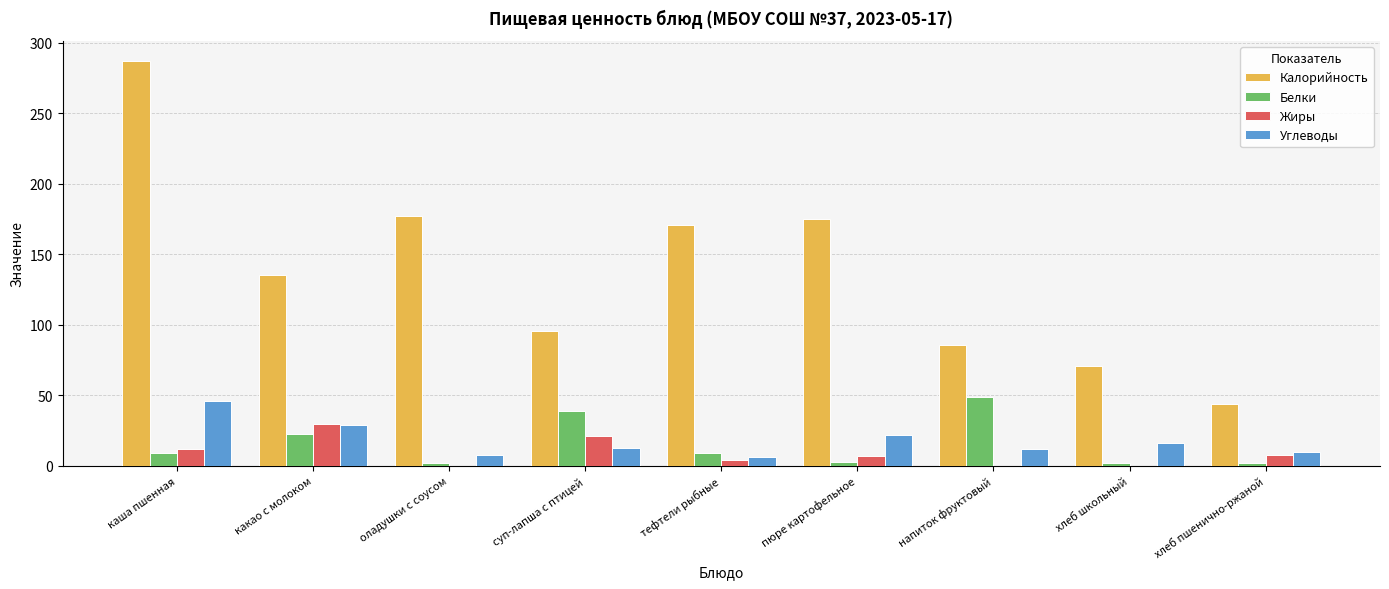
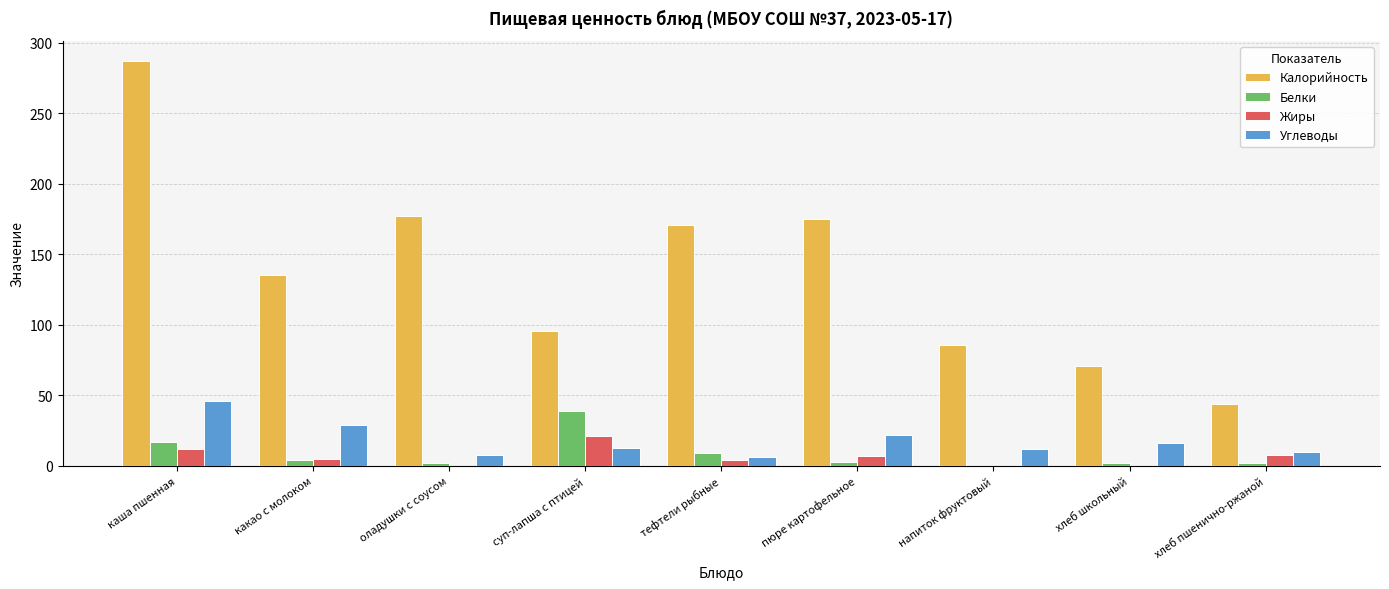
  {
    "Калорийность": {
      "каша пшенная": 287,
      "какао с молоком": 135,
      "оладушки с соусом": 177,
      "суп-лапша с птицей": 96,
      "тефтели рыбные": 171,
      "пюре картофельное": 175,
      "напиток фруктовый": 86,
      "хлеб школьный": 71,
      "хлеб пшенично-ржаной": 44
    },
    "Белки": {
-     "каша пшенная": 9,
-     "какао с молоком": 23,
+     "каша пшенная": 17,
+     "какао с молоком": 4,
      "оладушки с соусом": 2,
      "суп-лапша с птицей": 39,
      "тефтели рыбные": 9,
      "пюре картофельное": 3,
-     "напиток фруктовый": 49,
+     "напиток фруктовый": 0,
      "хлеб школьный": 2,
      "хлеб пшенично-ржаной": 2
    },
    "Жиры": {
      "каша пшенная": 12,
-     "какао с молоком": 30,
+     "какао с молоком": 5,
      "оладушки с соусом": 0,
      "суп-лапша с птицей": 21,
      "тефтели рыбные": 4,
      "пюре картофельное": 7,
      "напиток фруктовый": 0,
      "хлеб школьный": 0,
      "хлеб пшенично-ржаной": 8
    },
    "Углеводы": {
      "каша пшенная": 46,
      "какао с молоком": 29,
      "оладушки с соусом": 8,
      "суп-лапша с птицей": 13,
      "тефтели рыбные": 6,
      "пюре картофельное": 22,
      "напиток фруктовый": 12,
      "хлеб школьный": 16,
      "хлеб пшенично-ржаной": 10
    }
  }
